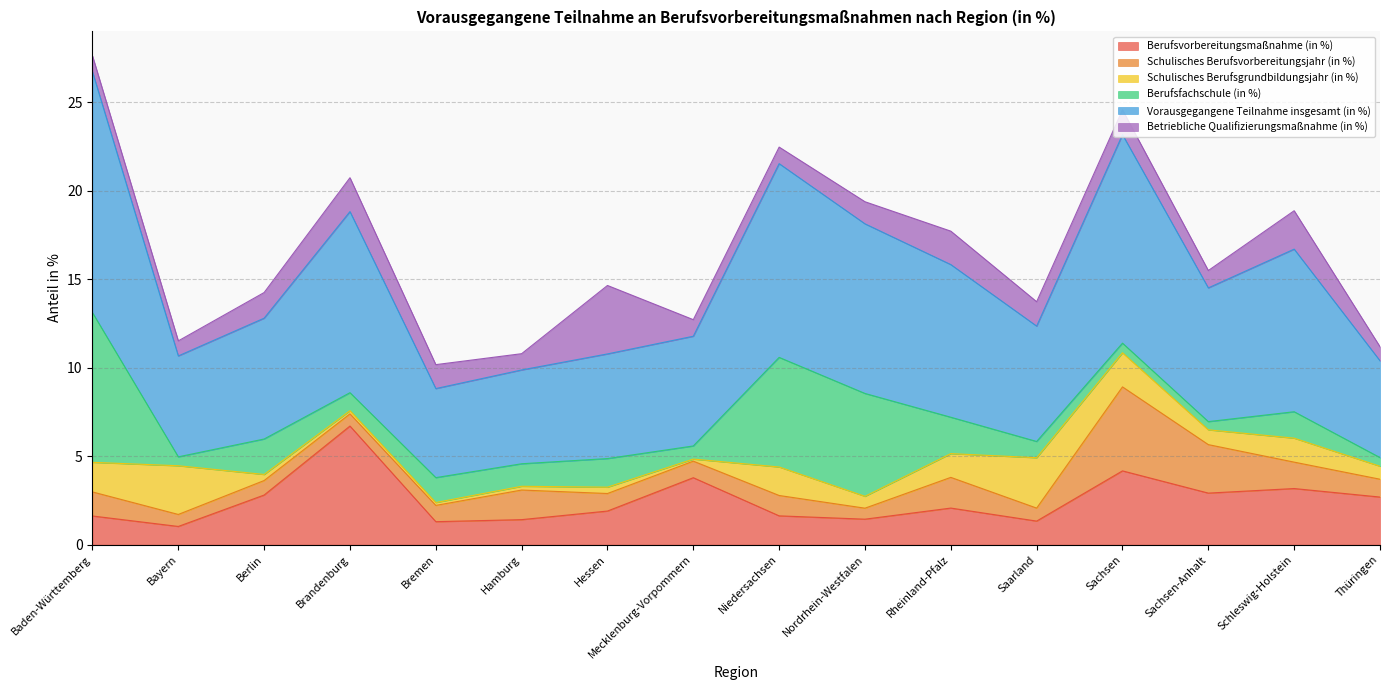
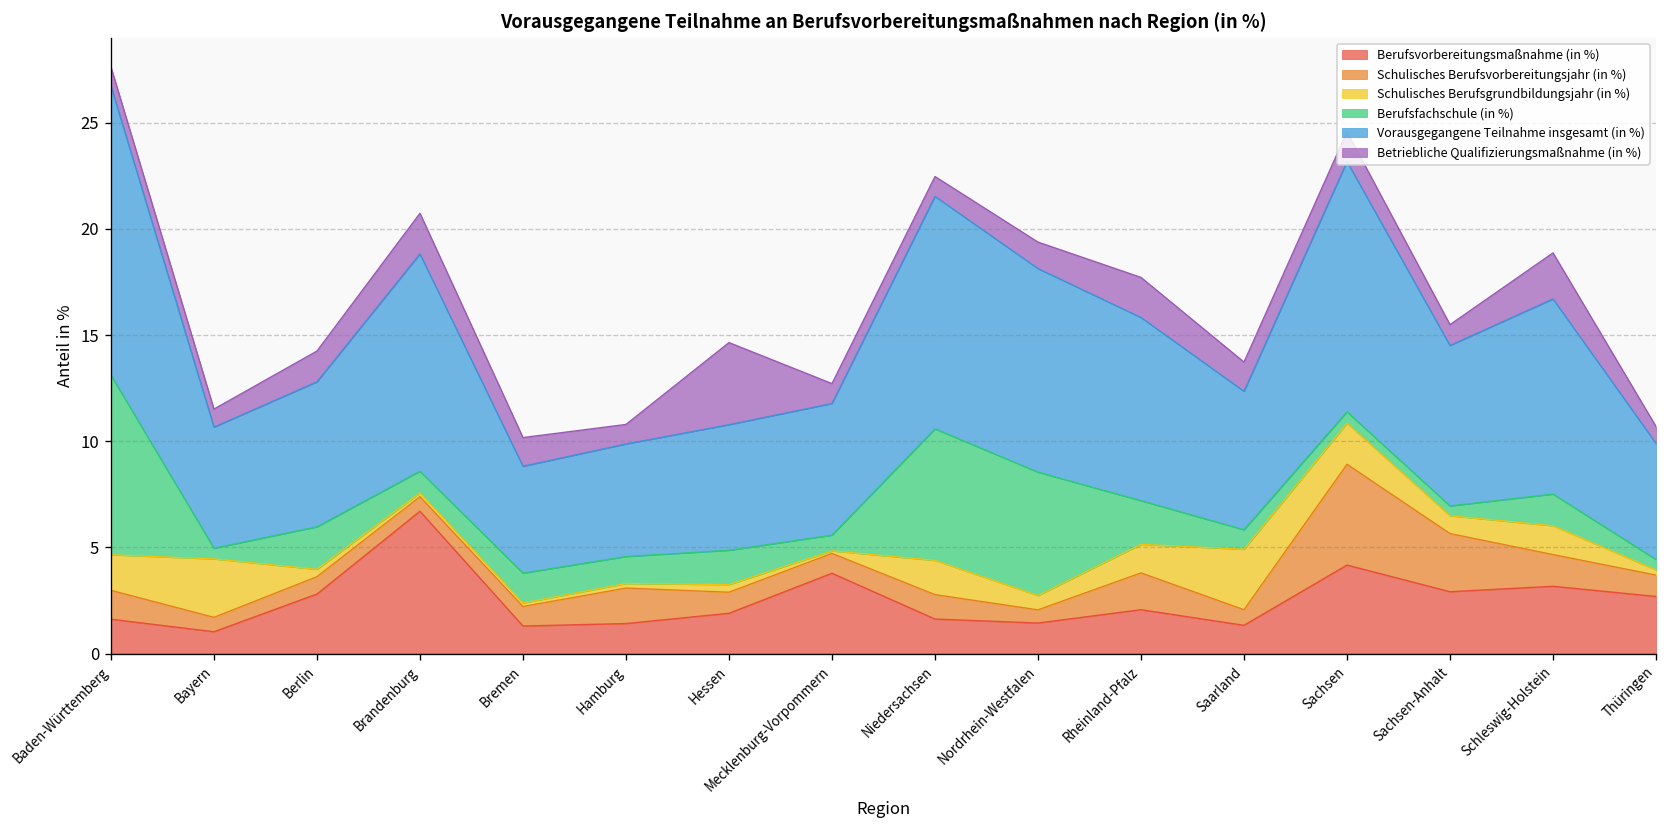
  {
    "Schulisches Berufsgrundbildungsjahr (in %)": {
      "Baden-Württemberg": 1.7,
      "Bayern": 2.8,
      "Berlin": 0.3,
      "Brandenburg": 0.2,
      "Bremen": 0.2,
      "Hamburg": 0.2,
      "Hessen": 0.4,
      "Niedersachsen": 1.6,
      "Nordrhein-Westfalen": 0.7,
      "Rheinland-Pfalz": 1.3,
      "Saarland": 2.8,
      "Sachsen": 1.9,
      "Sachsen-Anhalt": 0.8,
      "Schleswig-Holstein": 1.4,
-     "Thüringen": 0.7
+     "Thüringen": 0.2
    },
    "Berufsfachschule (in %)": {
      "Baden-Württemberg": 8.5,
      "Bayern": 0.5,
      "Berlin": 2.0,
      "Brandenburg": 1.0,
      "Bremen": 1.4,
      "Hamburg": 1.3,
      "Hessen": 1.6,
      "Mecklenburg-Vorpommern": 0.7,
      "Niedersachsen": 6.2,
      "Nordrhein-Westfalen": 5.8,
      "Rheinland-Pfalz": 2.1,
      "Saarland": 0.9,
      "Sachsen": 0.5,
      "Sachsen-Anhalt": 0.5,
      "Schleswig-Holstein": 1.5,
      "Thüringen": 0.5
    },
    "Vorausgegangene Teilnahme insgesamt (in %)": {
      "Baden-Württemberg": 13.6,
      "Bayern": 5.7,
      "Berlin": 6.8,
      "Brandenburg": 10.2,
      "Bremen": 5.0,
      "Hamburg": 5.3,
      "Hessen": 5.9,
      "Mecklenburg-Vorpommern": 6.2,
      "Niedersachsen": 10.9,
      "Nordrhein-Westfalen": 9.6,
      "Rheinland-Pfalz": 8.6,
      "Saarland": 6.5,
      "Sachsen-Anhalt": 7.6,
      "Schleswig-Holstein": 9.2,
      "Thüringen": 5.5
    },
    "Betriebliche Qualifizierungsmaßnahme (in %)": {
      "Baden-Württemberg": 0.9,
      "Bayern": 0.9,
      "Berlin": 1.4,
      "Brandenburg": 1.9,
      "Bremen": 1.4,
      "Hamburg": 0.9,
      "Hessen": 3.9,
      "Mecklenburg-Vorpommern": 0.9,
      "Niedersachsen": 0.9,
      "Nordrhein-Westfalen": 1.2,
      "Rheinland-Pfalz": 1.9,
      "Saarland": 1.4,
      "Sachsen-Anhalt": 1.0,
      "Schleswig-Holstein": 2.2,
      "Thüringen": 0.8
    }
  }
